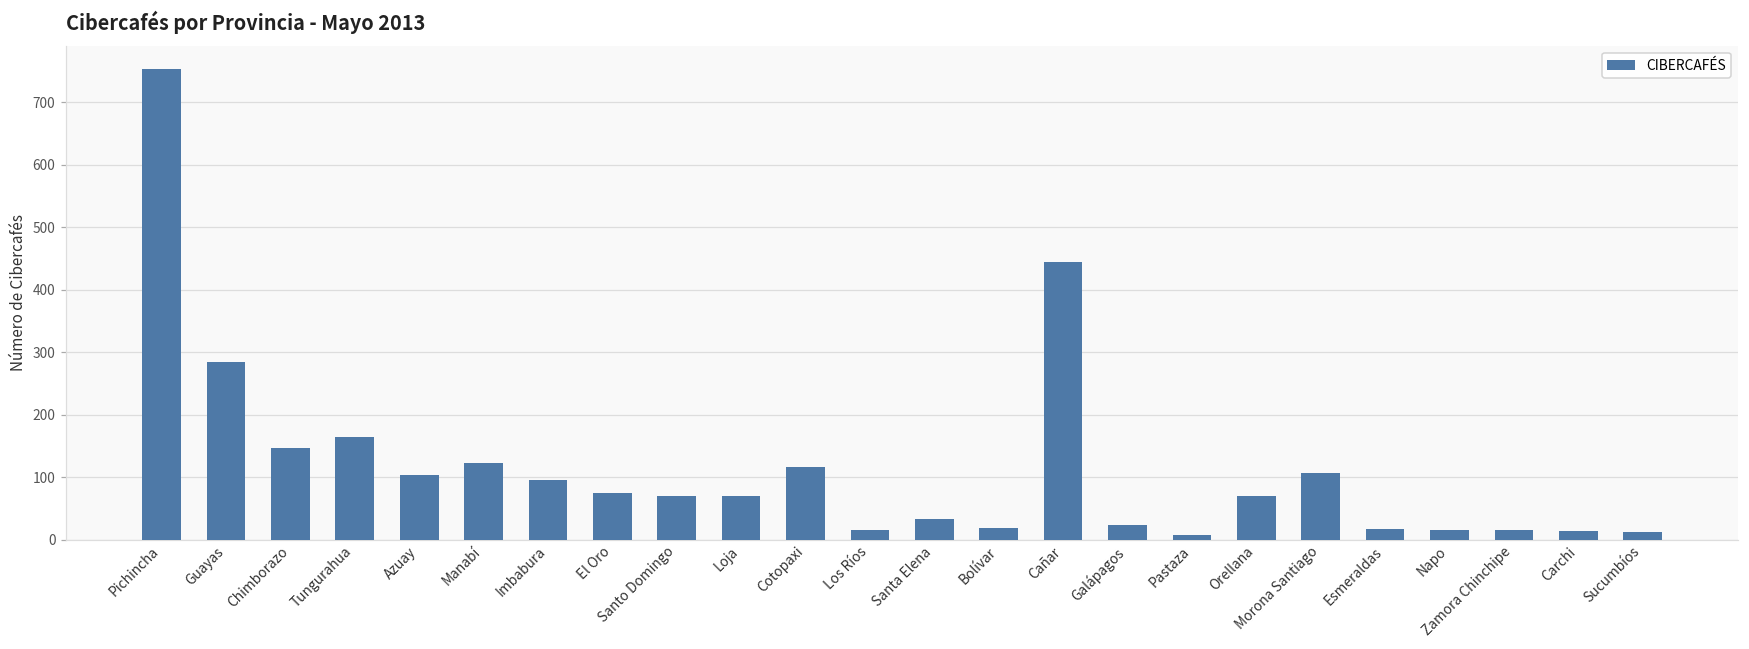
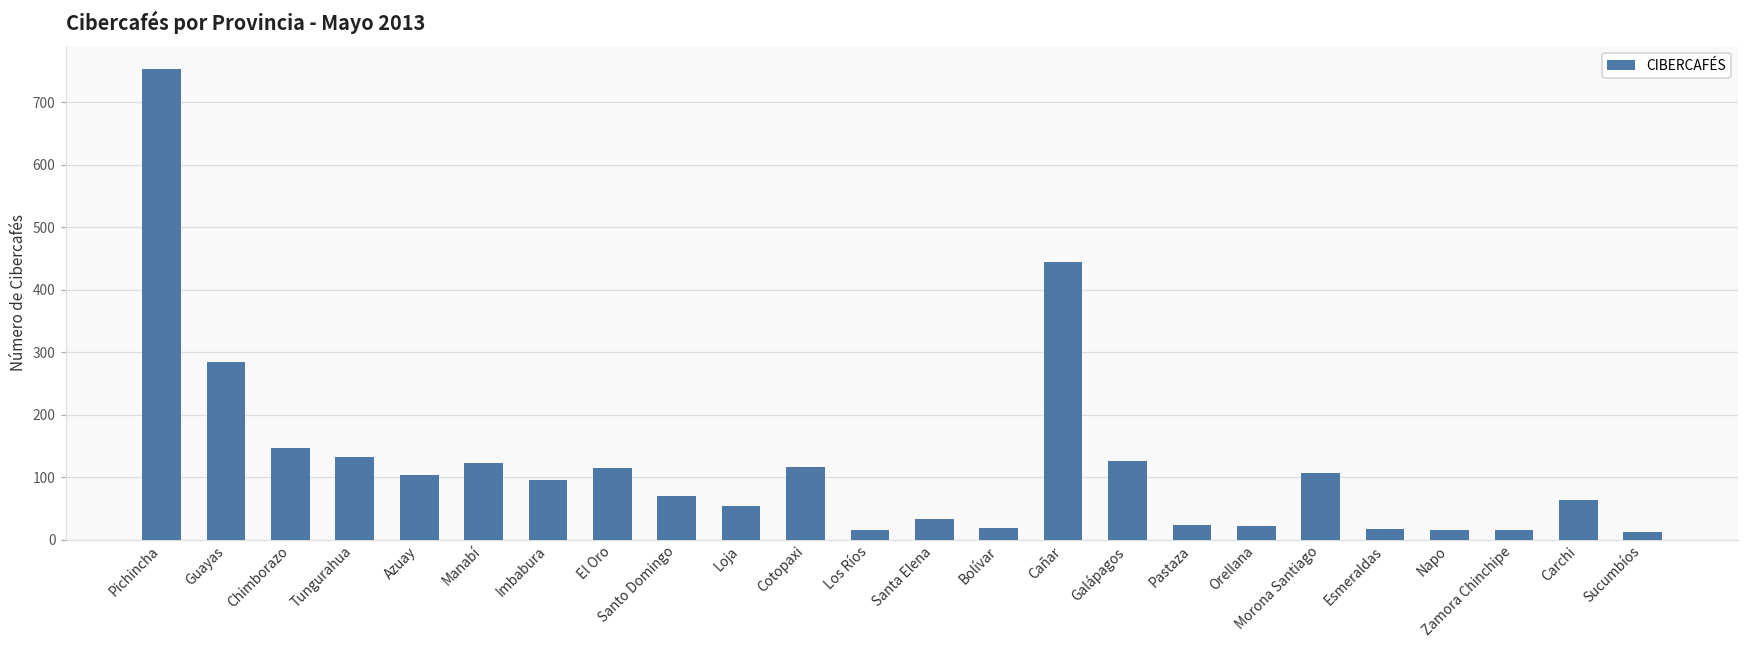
  {
    "Pichincha": 750,
    "Guayas": 280,
    "Chimborazo": 150,
-   "Tungurahua": 160,
+   "Tungurahua": 130,
    "Azuay": 100,
    "Manabí": 120,
    "Imbabura": 100,
-   "El Oro": 80,
+   "El Oro": 110,
    "Santo Domingo": 70,
-   "Loja": 70,
+   "Loja": 50,
    "Cotopaxi": 120,
    "Los Ríos": 20,
    "Santa Elena": 30,
    "Bolívar": 20,
    "Cañar": 440,
-   "Galápagos": 20,
-   "Pastaza": 10,
-   "Orellana": 70,
+   "Galápagos": 130,
+   "Pastaza": 20,
+   "Orellana": 20,
    "Morona Santiago": 110,
    "Esmeraldas": 20,
    "Napo": 20,
    "Zamora Chinchipe": 20,
-   "Carchi": 10,
+   "Carchi": 60,
    "Sucumbíos": 10
  }
